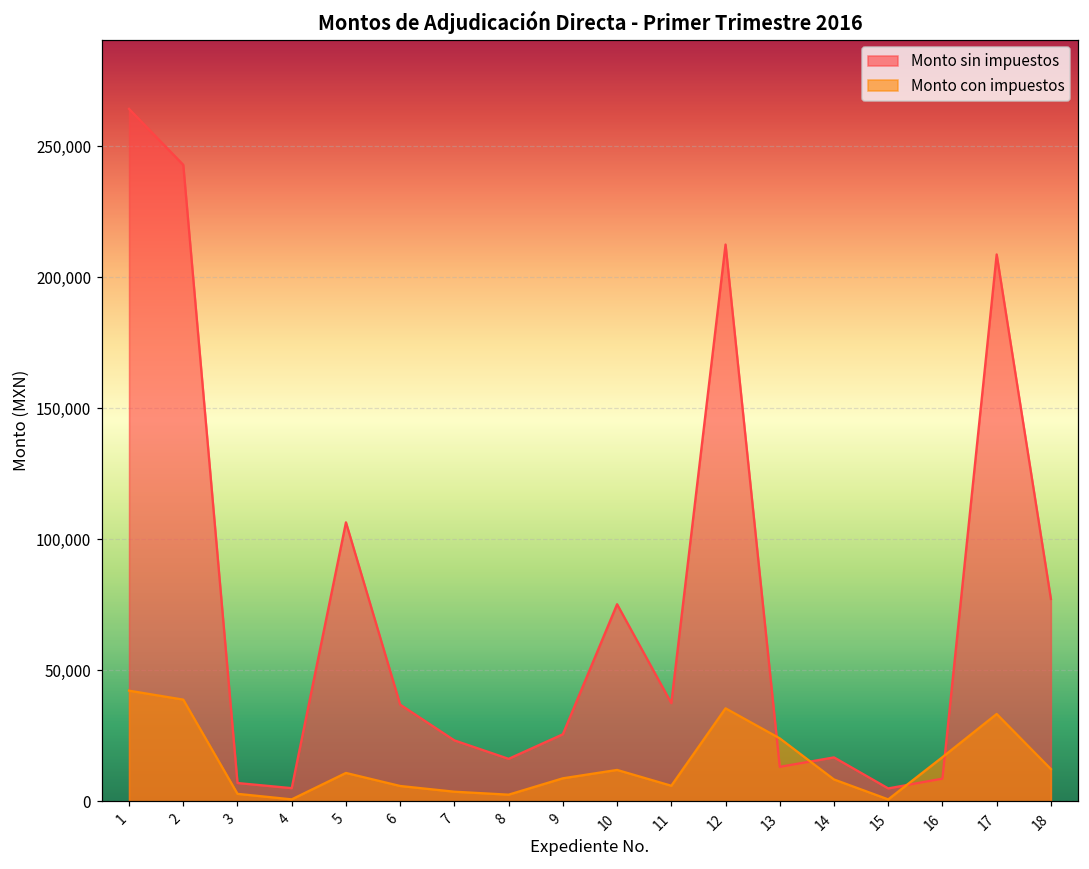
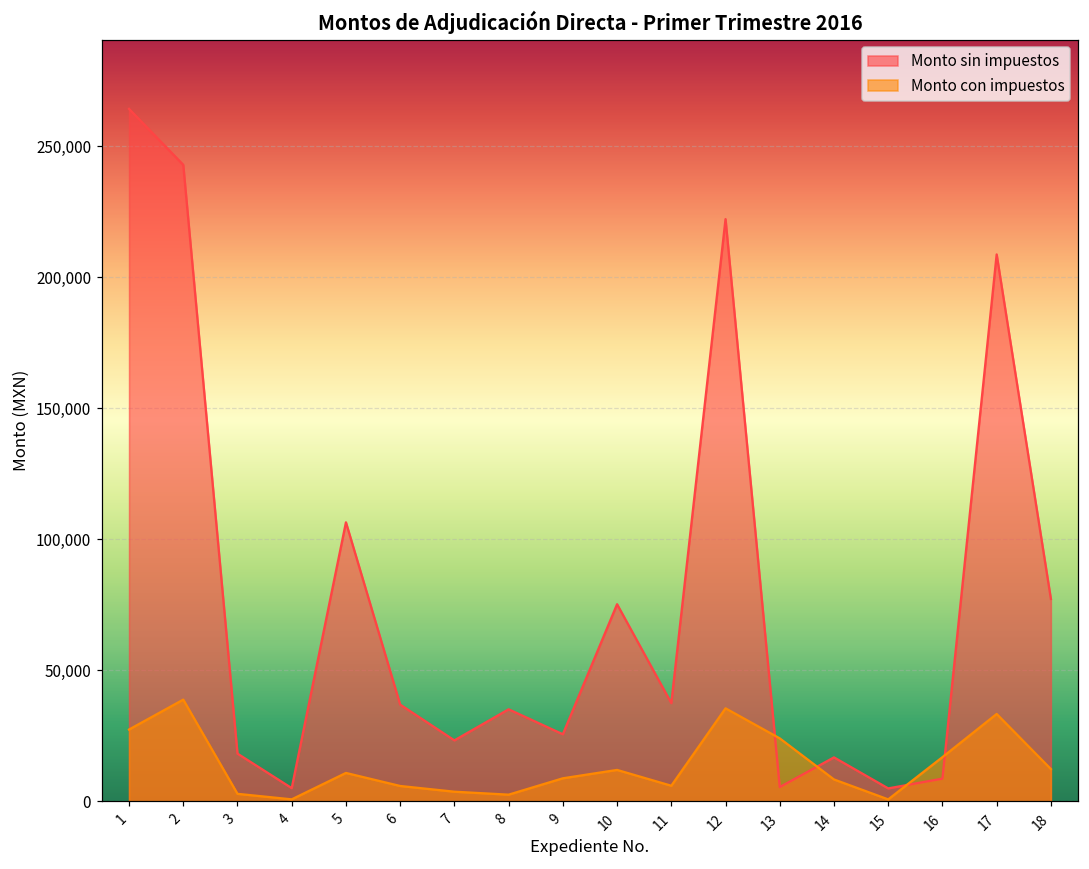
  {
    "Monto sin impuestos": {
      "1": "264,000",
      "2": "243,000",
-     "3": "7,000",
+     "3": "18,000",
      "4": "5,000",
      "5": "107,000",
      "6": "37,000",
      "7": "23,000",
-     "8": "16,000",
+     "8": "35,000",
      "9": "26,000",
      "10": "75,000",
      "11": "38,000",
-     "12": "213,000",
-     "13": "13,000",
+     "12": "222,000",
+     "13": "6,000",
      "14": "17,000",
      "15": "5,000",
      "16": "9,000",
      "17": "209,000",
      "18": "77,000"
    },
    "Monto con impuestos": {
-     "1": "42,000",
+     "1": "27,000",
      "2": "39,000",
      "3": "3,000",
      "4": "1,000",
      "5": "11,000",
      "6": "6,000",
      "7": "4,000",
      "8": "3,000",
      "9": "9,000",
      "10": "12,000",
      "11": "6,000",
      "12": "36,000",
      "13": "24,000",
      "14": "8,000",
      "15": "1,000",
      "16": "17,000",
      "17": "33,000",
      "18": "12,000"
    }
  }
